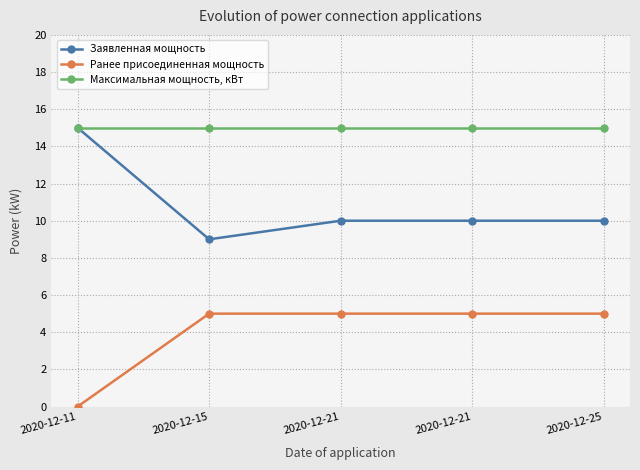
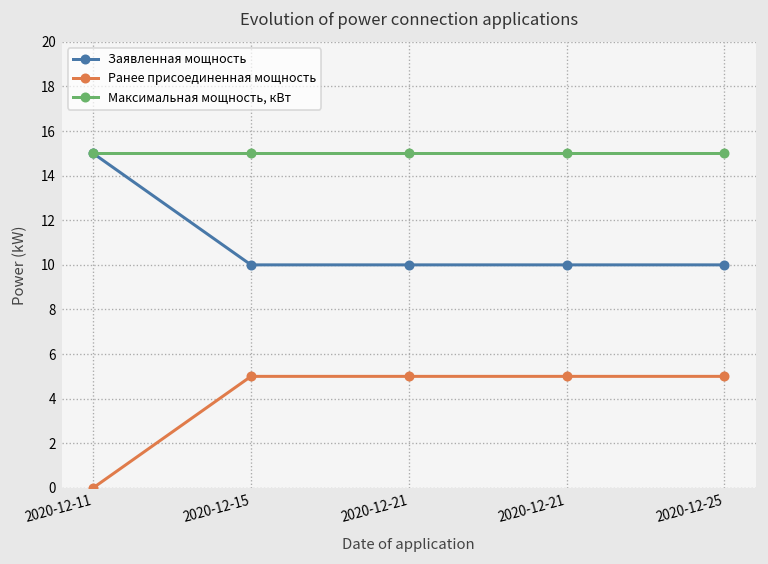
  {
    "Заявленная мощность": {
-     "2020-12-15": 9,
+     "2020-12-15": 10,
      "2020-12-25": 10
    },
    "Ранее присоединенная мощность": {
      "2020-12-11": 0,
      "2020-12-15": 5,
      "2020-12-25": 5
    },
    "Максимальная мощность, кВт": {
      "2020-12-15": 15,
      "2020-12-25": 15
    }
  }
